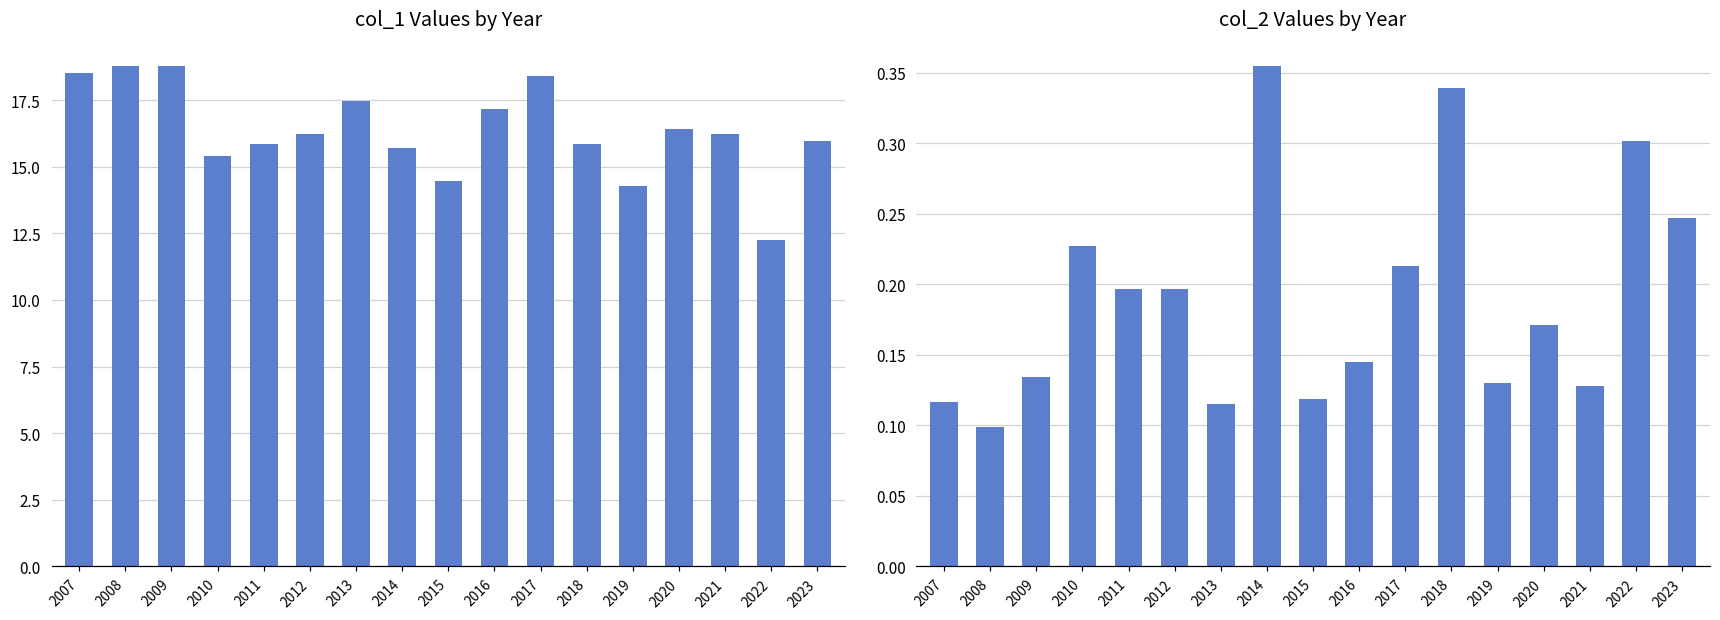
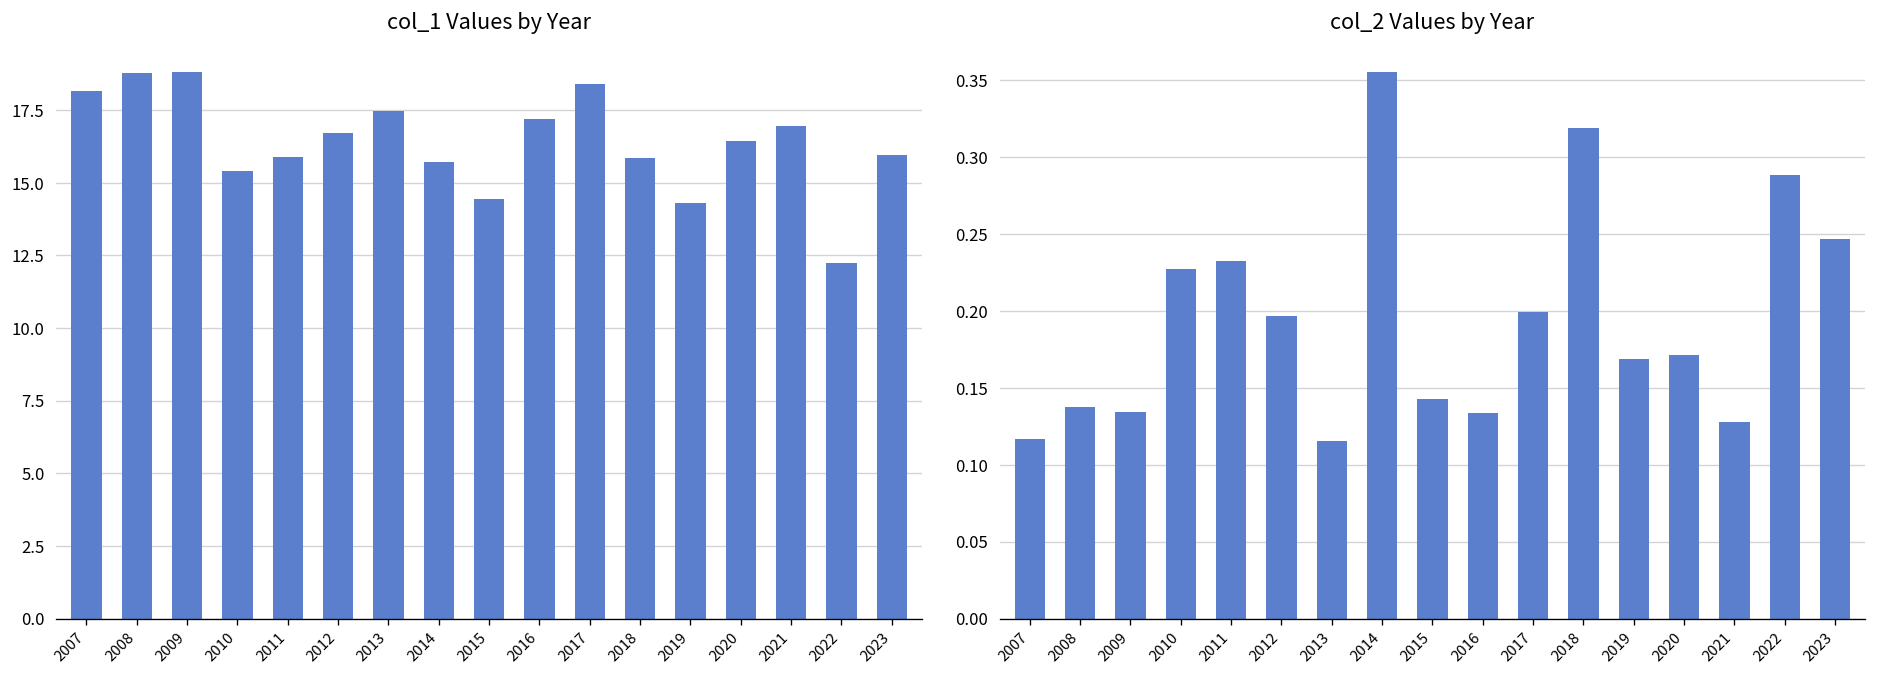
  {
    "col_1 Values by Year": {
-     "2007": 18.5,
+     "2007": 18.2,
      "2008": 18.8,
      "2009": 18.8,
      "2010": 15.4,
      "2011": 15.9,
-     "2012": 16.2,
+     "2012": 16.7,
      "2013": 17.5,
      "2014": 15.7,
      "2015": 14.5,
      "2016": 17.2,
      "2017": 18.4,
      "2018": 15.9,
      "2019": 14.3,
      "2020": 16.4,
-     "2021": 16.2,
+     "2021": 17.0,
      "2022": 12.3,
      "2023": 16.0
    },
    "col_2 Values by Year": {
      "2007": 0.117,
-     "2008": 0.099,
+     "2008": 0.137,
      "2009": 0.134,
      "2010": 0.227,
-     "2011": 0.197,
+     "2011": 0.232,
      "2012": 0.197,
      "2013": 0.115,
      "2014": 0.355,
-     "2015": 0.119,
-     "2016": 0.145,
-     "2017": 0.213,
-     "2018": 0.339,
-     "2019": 0.130,
+     "2015": 0.143,
+     "2016": 0.134,
+     "2017": 0.199,
+     "2018": 0.319,
+     "2019": 0.168,
      "2020": 0.171,
      "2021": 0.128,
-     "2022": 0.302,
+     "2022": 0.289,
      "2023": 0.247
    }
  }
